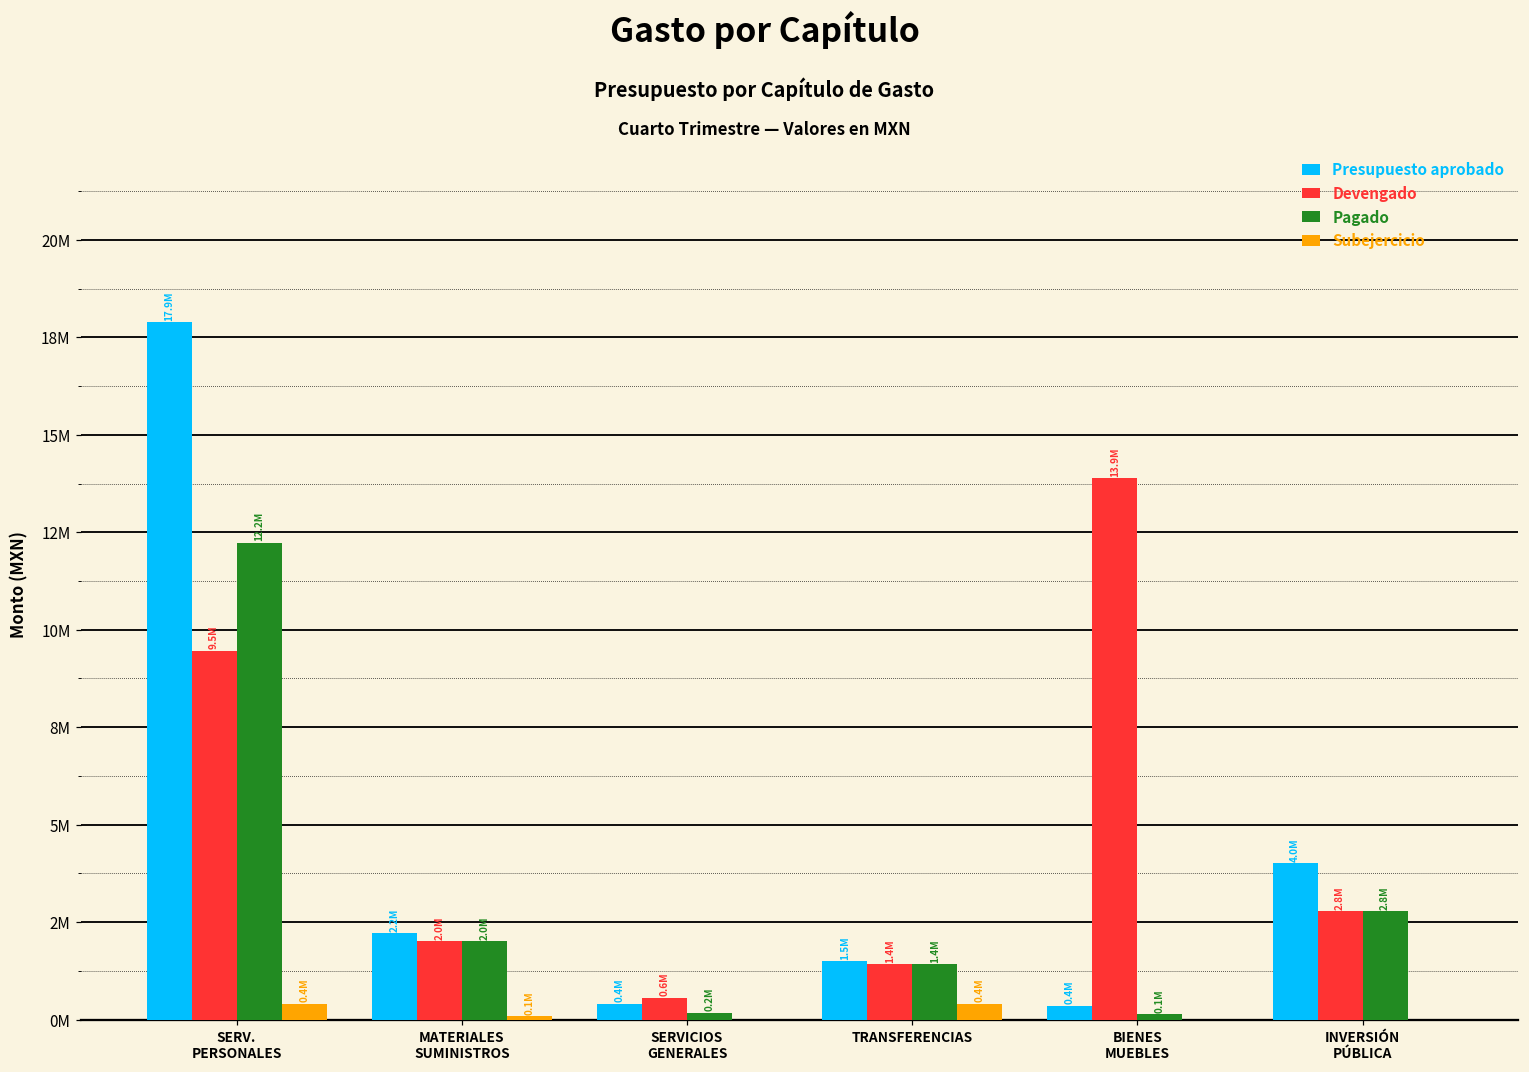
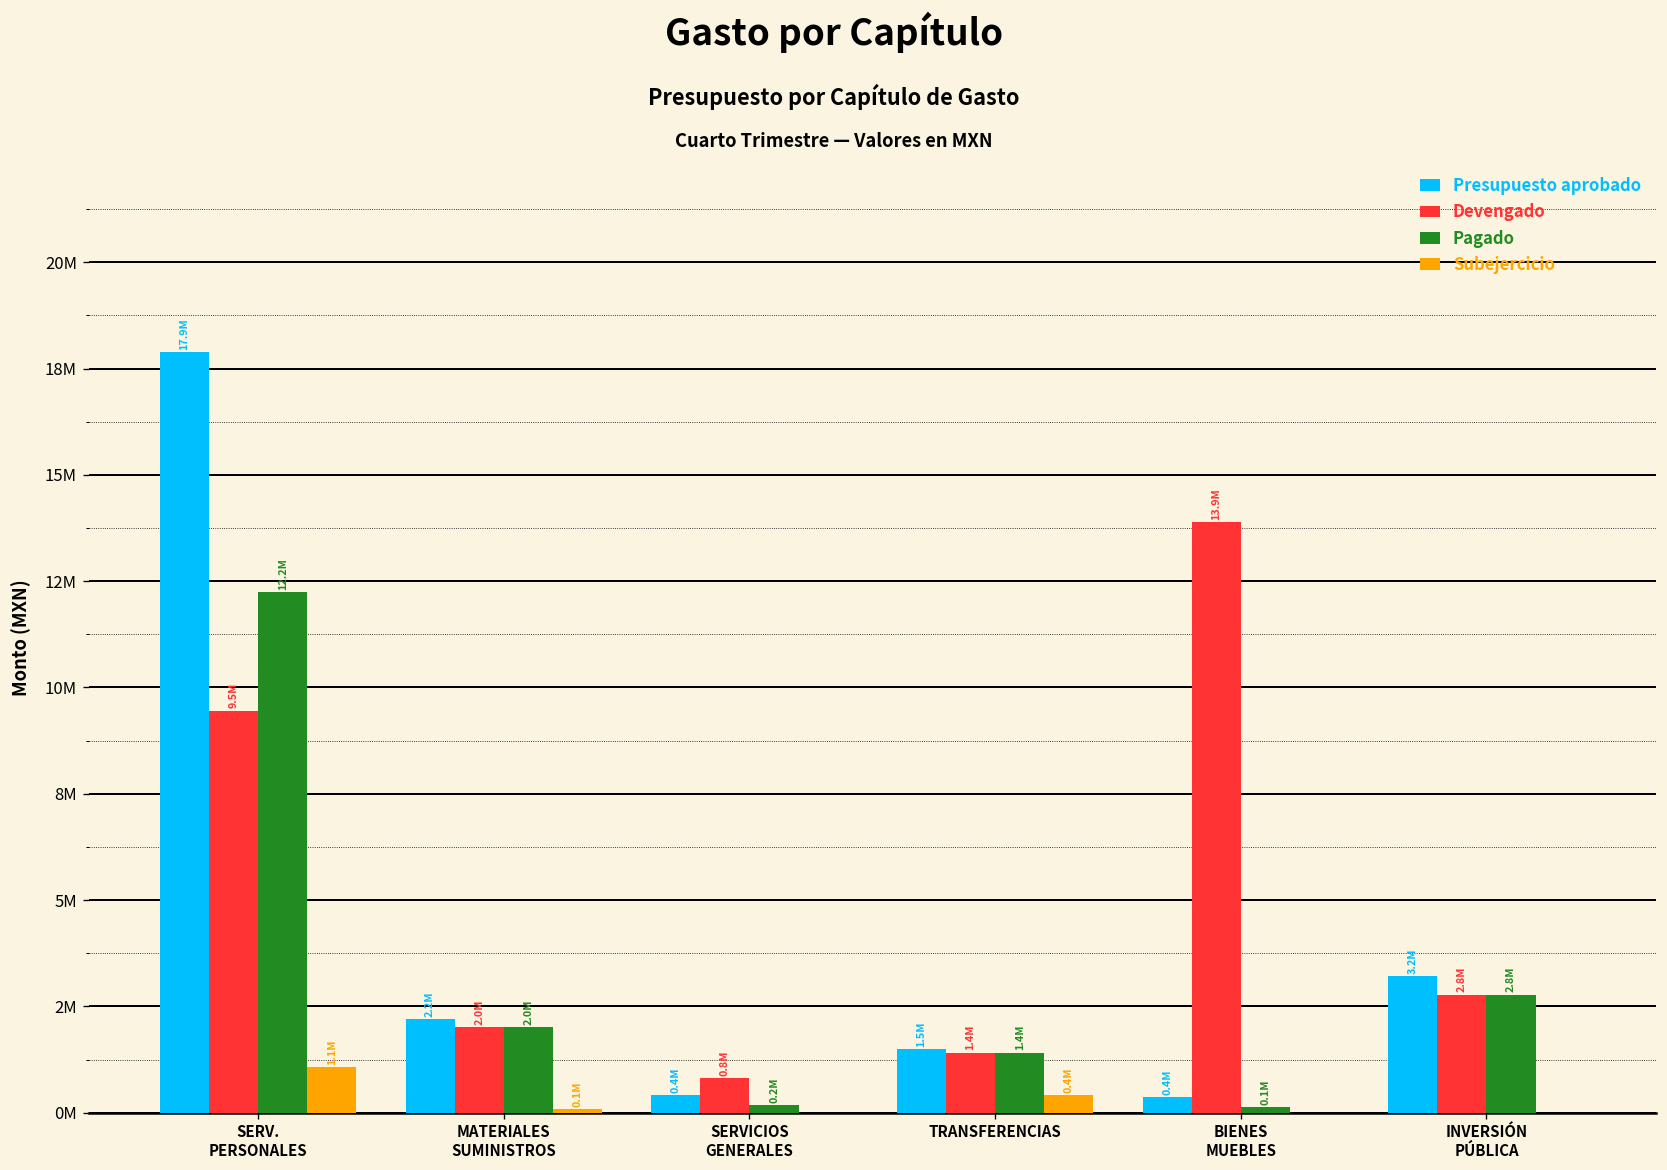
  {
    "Presupuesto aprobado": {
      "SERV. PERSONALES": "17.9M",
      "MATERIALES SUMINISTROS": "2.2M",
      "SERVICIOS GENERALES": "0.4M",
      "TRANSFERENCIAS": "1.5M",
      "BIENES MUEBLES": "0.4M",
-     "INVERSIÓN PÚBLICA": "4.0M"
+     "INVERSIÓN PÚBLICA": "3.2M"
    },
    "Devengado": {
      "SERV. PERSONALES": "9.5M",
      "MATERIALES SUMINISTROS": "2.0M",
-     "SERVICIOS GENERALES": "0.6M",
+     "SERVICIOS GENERALES": "0.8M",
      "TRANSFERENCIAS": "1.4M",
      "BIENES MUEBLES": "13.9M",
      "INVERSIÓN PÚBLICA": "2.8M"
    },
    "Pagado": {
      "SERV. PERSONALES": "12.2M",
      "MATERIALES SUMINISTROS": "2.0M",
      "SERVICIOS GENERALES": "0.2M",
      "TRANSFERENCIAS": "1.4M",
      "BIENES MUEBLES": "0.1M",
      "INVERSIÓN PÚBLICA": "2.8M"
    },
    "Subejercicio": {
-     "SERV. PERSONALES": "0.4M",
+     "SERV. PERSONALES": "1.1M",
      "MATERIALES SUMINISTROS": "0.1M",
      "TRANSFERENCIAS": "0.4M"
    }
  }
